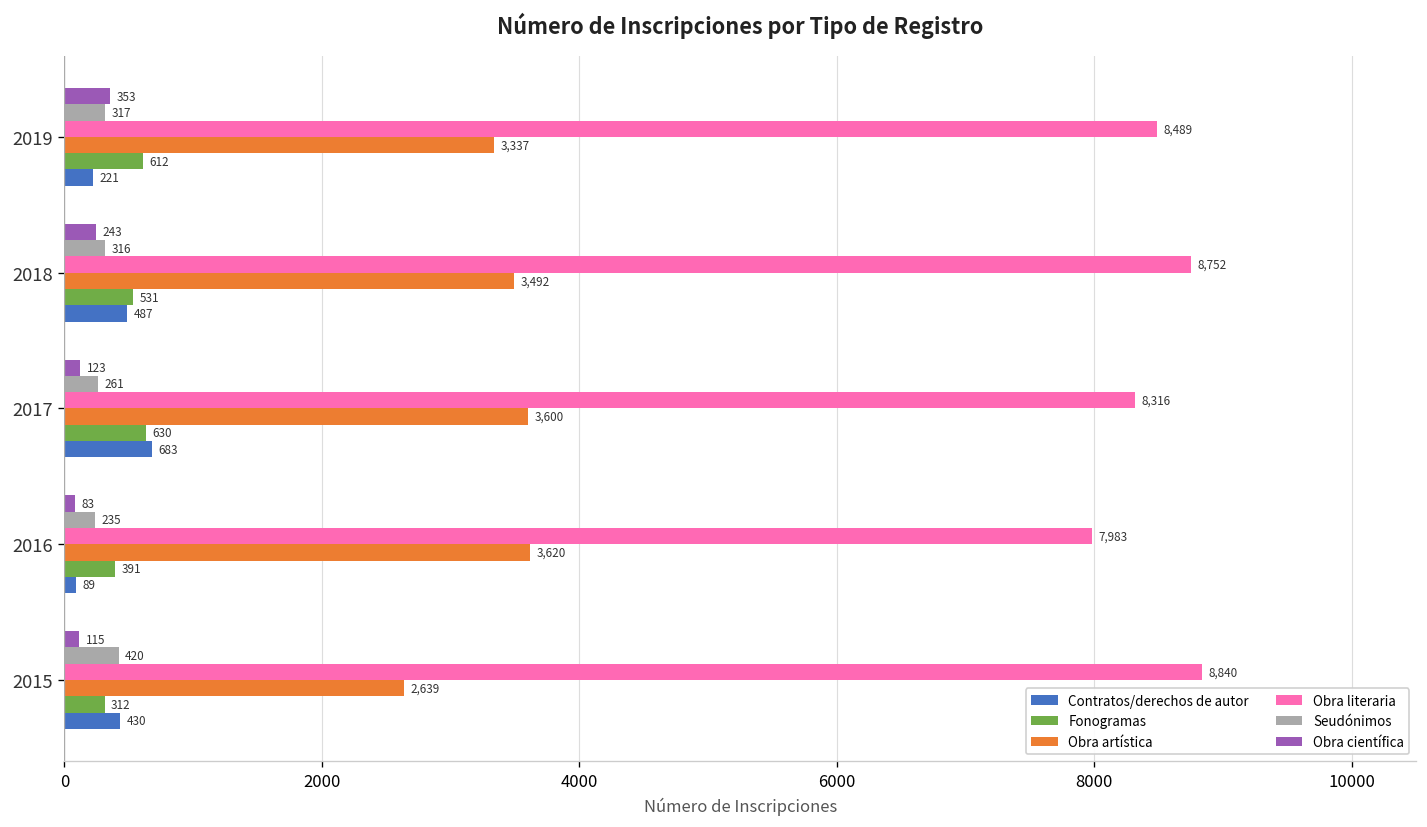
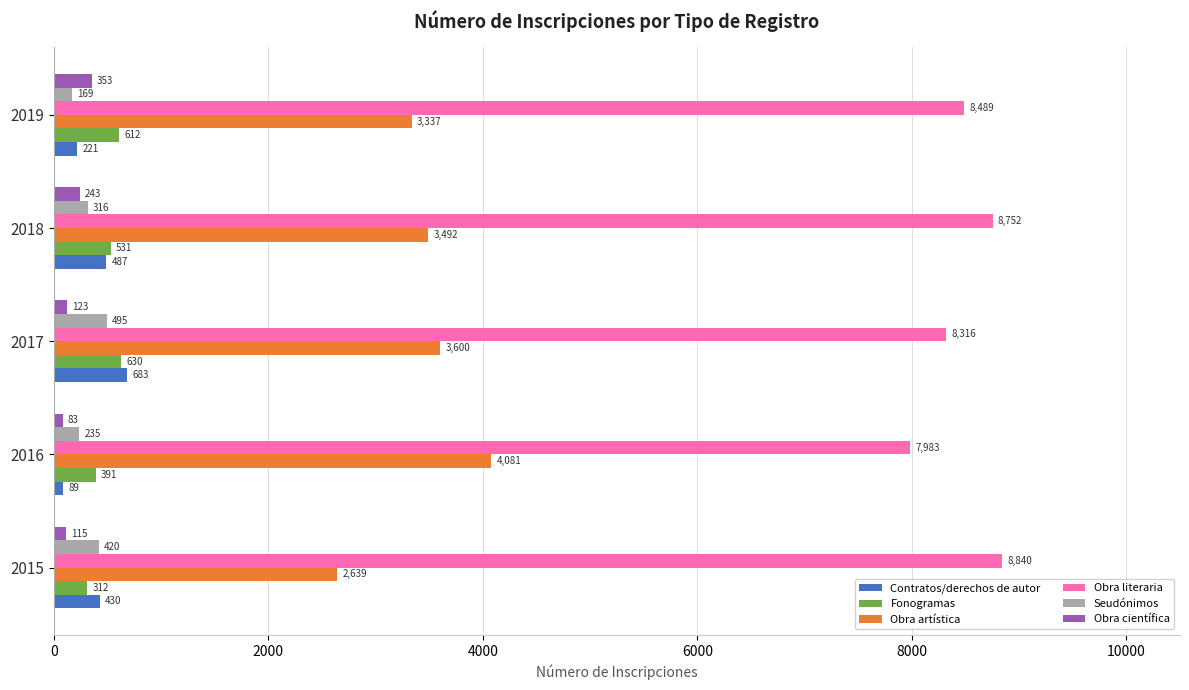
  {
    "Contratos/derechos de autor": {
      "2019": "221",
      "2018": "487",
      "2017": "683",
      "2016": "89",
      "2015": "430"
    },
    "Fonogramas": {
      "2019": "612",
      "2018": "531",
      "2017": "630",
      "2016": "391",
      "2015": "312"
    },
    "Obra artística": {
      "2019": "3,337",
      "2018": "3,492",
      "2017": "3,600",
-     "2016": "3,620",
+     "2016": "4,081",
      "2015": "2,639"
    },
    "Obra literaria": {
      "2019": "8,489",
      "2018": "8,752",
      "2017": "8,316",
      "2016": "7,983",
      "2015": "8,840"
    },
    "Seudónimos": {
-     "2019": "317",
+     "2019": "169",
      "2018": "316",
-     "2017": "261",
+     "2017": "495",
      "2016": "235",
      "2015": "420"
    },
    "Obra científica": {
      "2019": "353",
      "2018": "243",
      "2017": "123",
      "2016": "83",
      "2015": "115"
    }
  }
